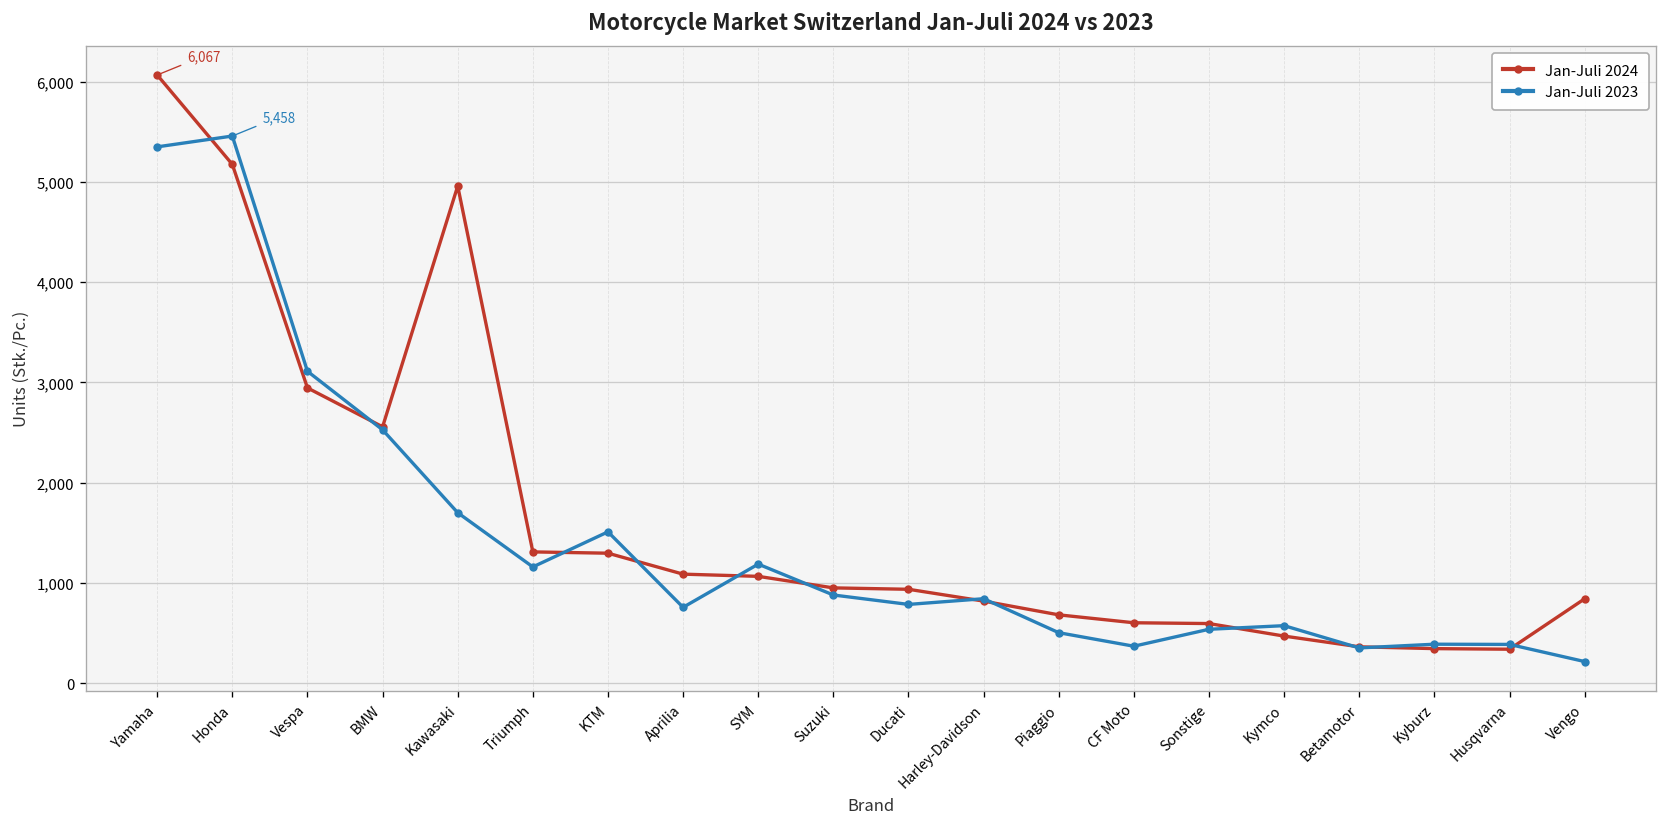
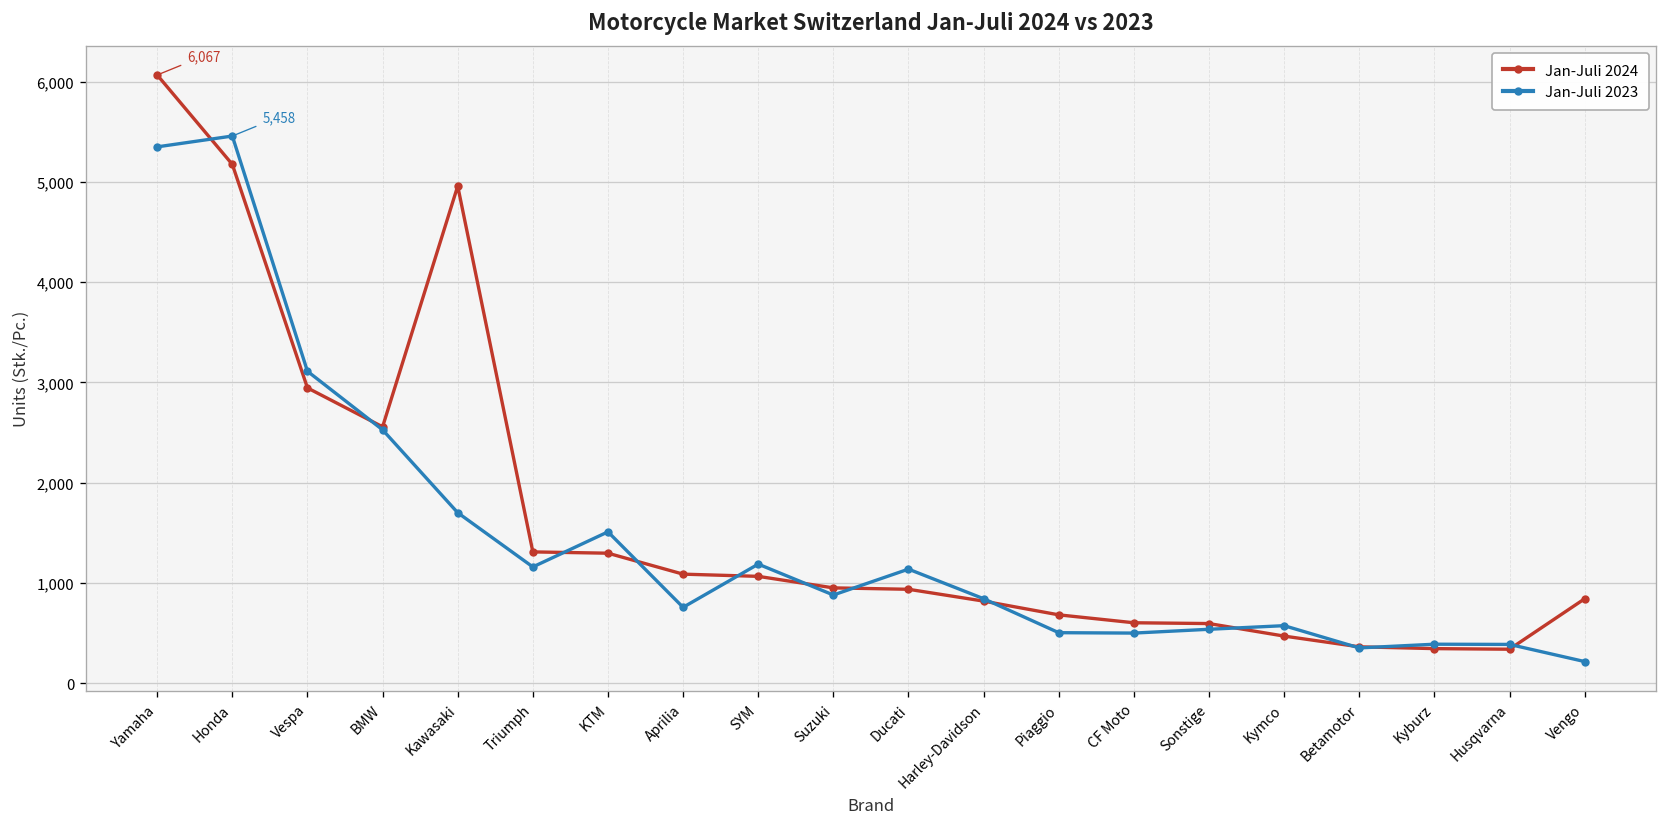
  {
    "Jan-Juli 2024": {
      "Yamaha": "6,067"
    },
    "Jan-Juli 2023": {
      "Yamaha": "5,400",
      "Vespa": "3,100",
      "Kawasaki": "1,700",
      "Triumph": "1,200",
      "KTM": "1,500",
      "Aprilia": "800",
      "SYM": "1,200",
      "Suzuki": "900",
-     "Ducati": "800",
+     "Ducati": "1,100",
      "Piaggio": "500",
-     "CF Moto": "400",
+     "CF Moto": "500",
      "Sonstige": "500",
      "Kymco": "600",
      "Kyburz": "400",
      "Husqvarna": "400",
      "Vengo": "200"
    }
  }
